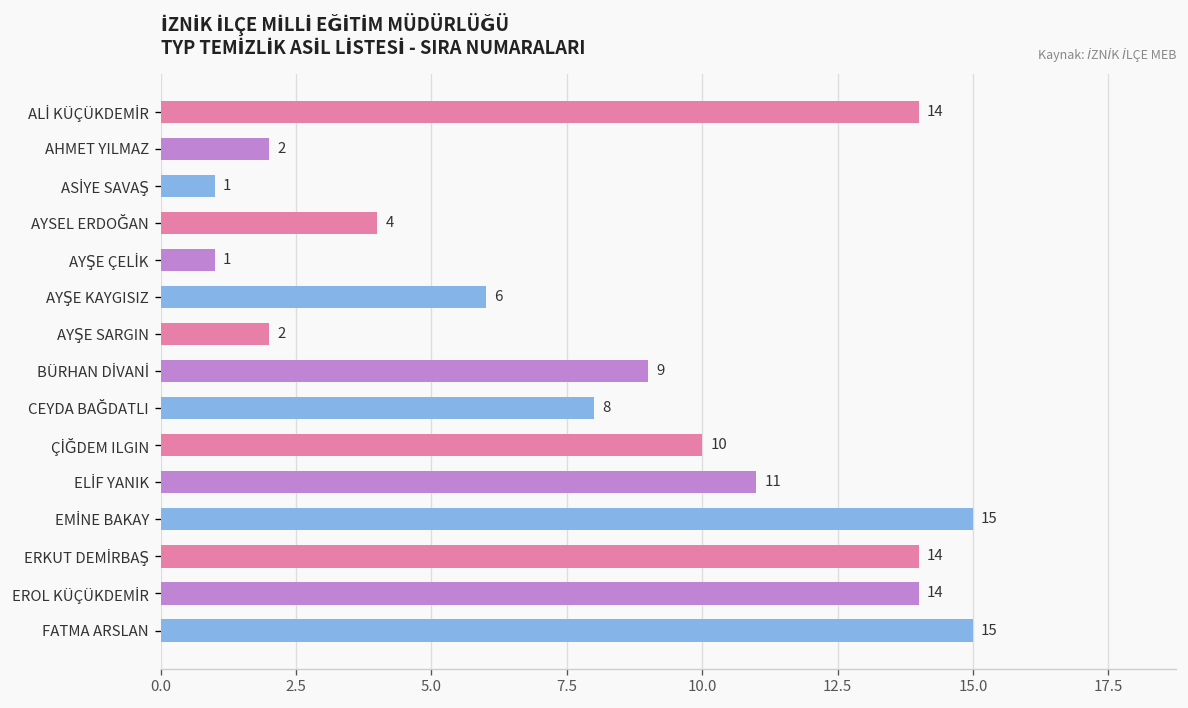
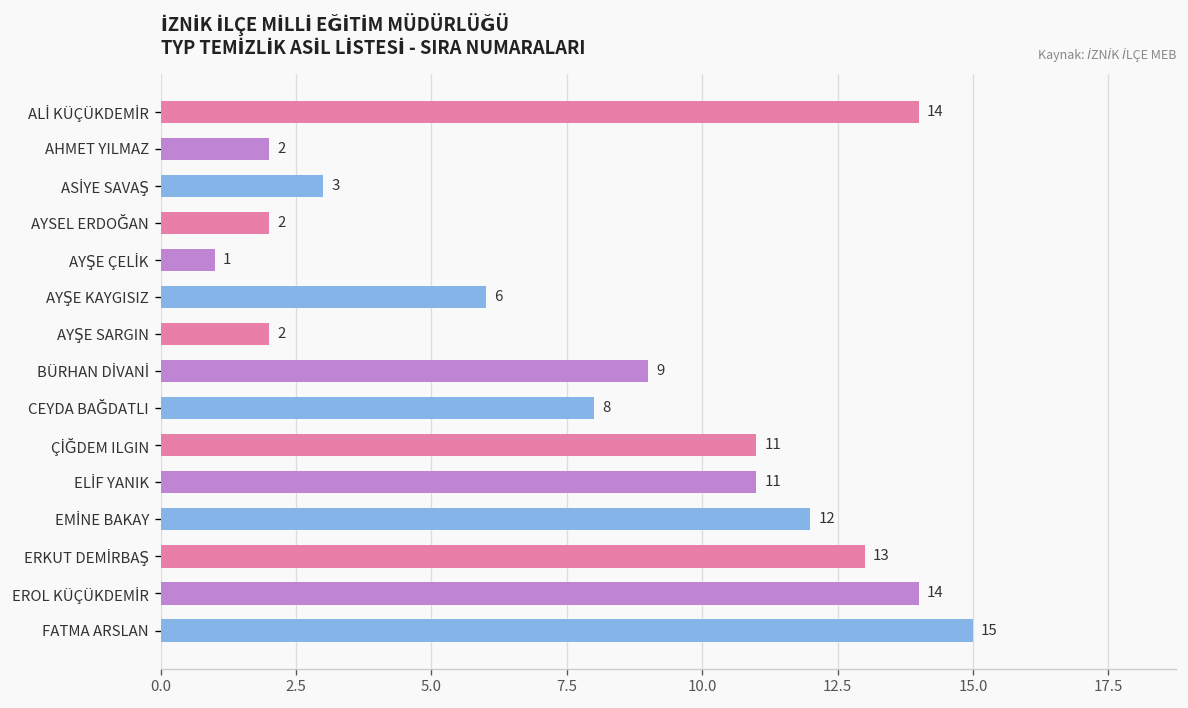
  {
    "ALİ KÜÇÜKDEMİR": 14,
    "AHMET YILMAZ": 2,
-   "ASİYE SAVAŞ": 1,
-   "AYSEL ERDOĞAN": 4,
+   "ASİYE SAVAŞ": 3,
+   "AYSEL ERDOĞAN": 2,
    "AYŞE ÇELİK": 1,
    "AYŞE KAYGISIZ": 6,
    "AYŞE SARGIN": 2,
    "BÜRHAN DİVANİ": 9,
    "CEYDA BAĞDATLI": 8,
-   "ÇİĞDEM ILGIN": 10,
+   "ÇİĞDEM ILGIN": 11,
    "ELİF YANIK": 11,
-   "EMİNE BAKAY": 15,
-   "ERKUT DEMİRBAŞ": 14,
+   "EMİNE BAKAY": 12,
+   "ERKUT DEMİRBAŞ": 13,
    "EROL KÜÇÜKDEMİR": 14,
    "FATMA ARSLAN": 15
  }
